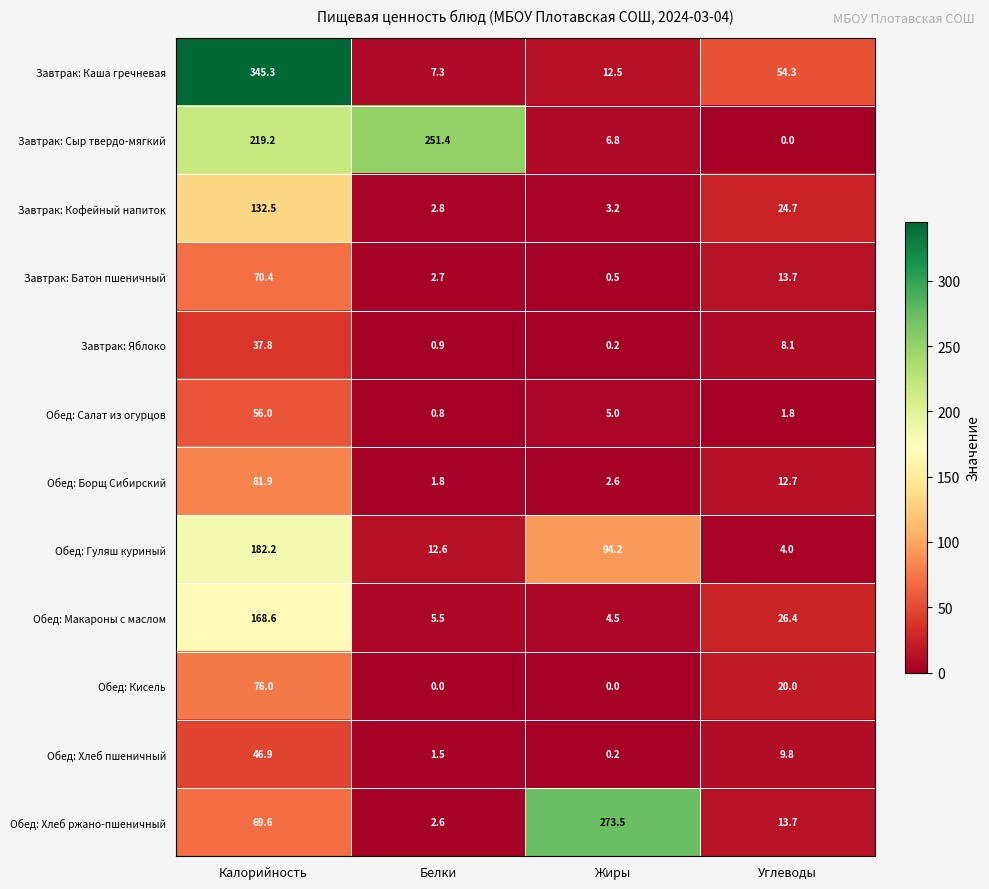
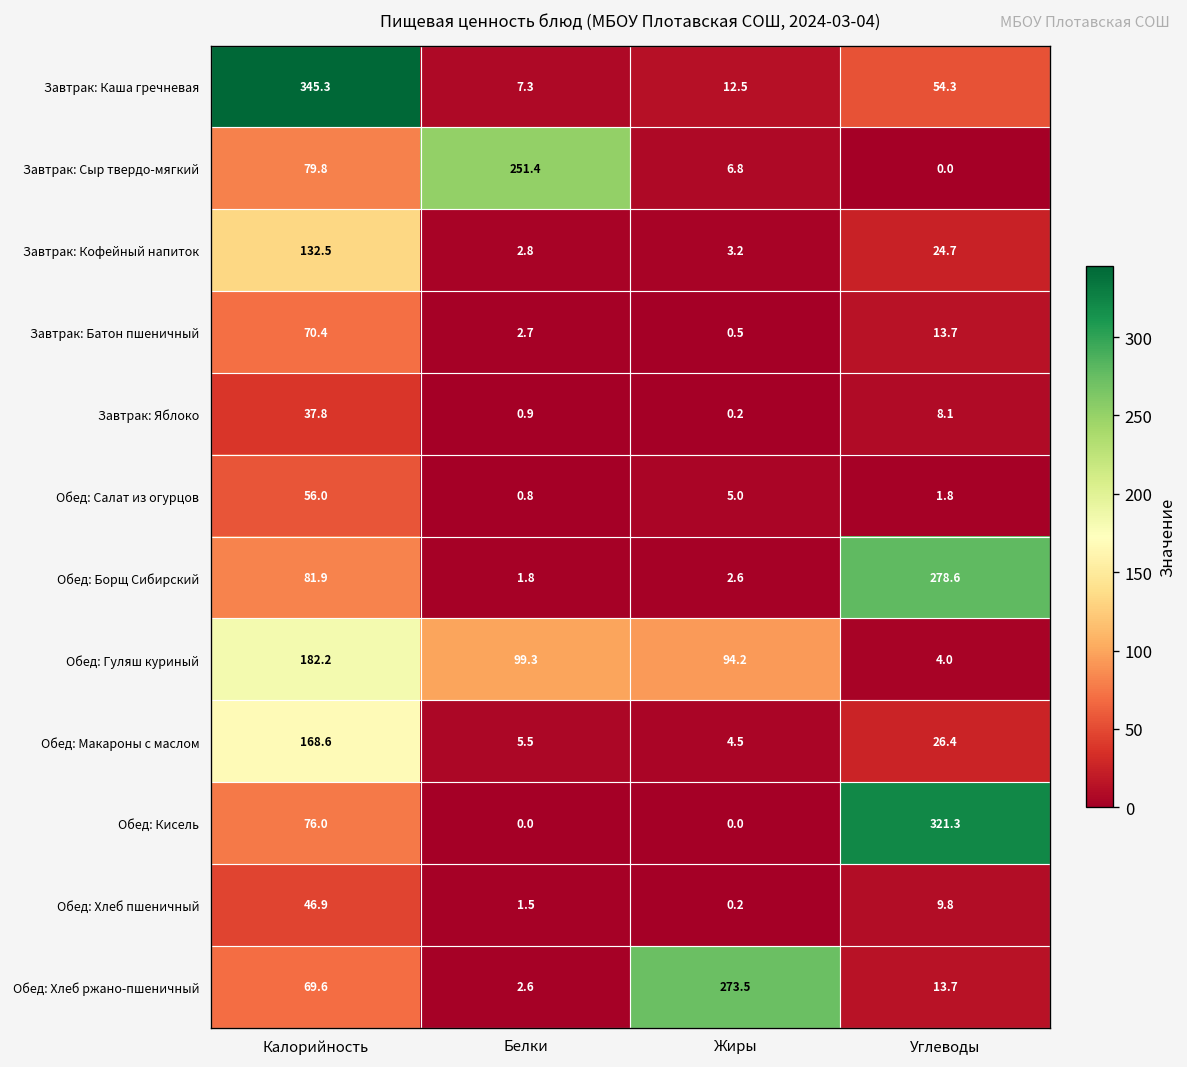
  {
    "Завтрак: Каша гречневая": {
      "Калорийность": 345.3,
      "Белки": 7.3,
      "Жиры": 12.5,
      "Углеводы": 54.3
    },
    "Завтрак: Сыр твердо-мягкий": {
-     "Калорийность": 219.2,
+     "Калорийность": 79.8,
      "Белки": 251.4,
      "Жиры": 6.8,
      "Углеводы": 0.0
    },
    "Завтрак: Кофейный напиток": {
      "Калорийность": 132.5,
      "Белки": 2.8,
      "Жиры": 3.2,
      "Углеводы": 24.7
    },
    "Завтрак: Батон пшеничный": {
      "Калорийность": 70.4,
      "Белки": 2.7,
      "Жиры": 0.5,
      "Углеводы": 13.7
    },
    "Завтрак: Яблоко": {
      "Калорийность": 37.8,
      "Белки": 0.9,
      "Жиры": 0.2,
      "Углеводы": 8.1
    },
    "Обед: Салат из огурцов": {
      "Калорийность": 56.0,
      "Белки": 0.8,
      "Жиры": 5.0,
      "Углеводы": 1.8
    },
    "Обед: Борщ Сибирский": {
      "Калорийность": 81.9,
      "Белки": 1.8,
      "Жиры": 2.6,
-     "Углеводы": 12.7
+     "Углеводы": 278.6
    },
    "Обед: Гуляш куриный": {
      "Калорийность": 182.2,
-     "Белки": 12.6,
+     "Белки": 99.3,
      "Жиры": 94.2,
      "Углеводы": 4.0
    },
    "Обед: Макароны с маслом": {
      "Калорийность": 168.6,
      "Белки": 5.5,
      "Жиры": 4.5,
      "Углеводы": 26.4
    },
    "Обед: Кисель": {
      "Калорийность": 76.0,
      "Белки": 0.0,
      "Жиры": 0.0,
-     "Углеводы": 20.0
+     "Углеводы": 321.3
    },
    "Обед: Хлеб пшеничный": {
      "Калорийность": 46.9,
      "Белки": 1.5,
      "Жиры": 0.2,
      "Углеводы": 9.8
    },
    "Обед: Хлеб ржано-пшеничный": {
      "Калорийность": 69.6,
      "Белки": 2.6,
      "Жиры": 273.5,
      "Углеводы": 13.7
    }
  }
